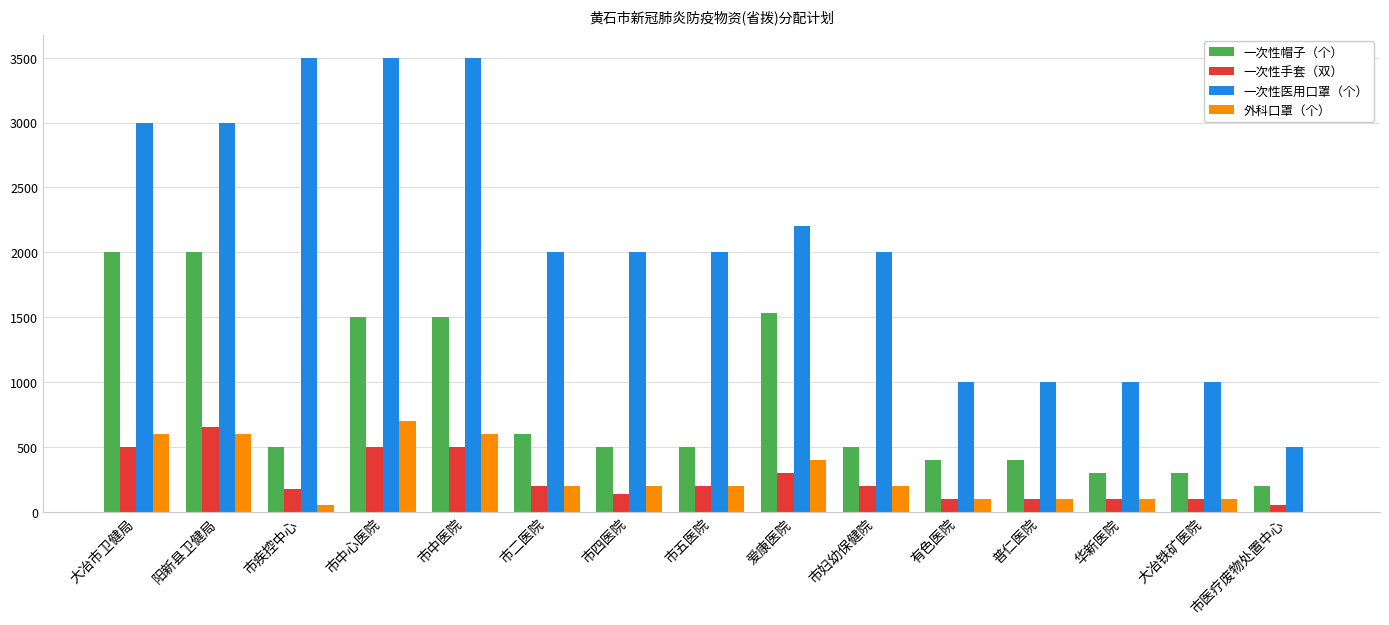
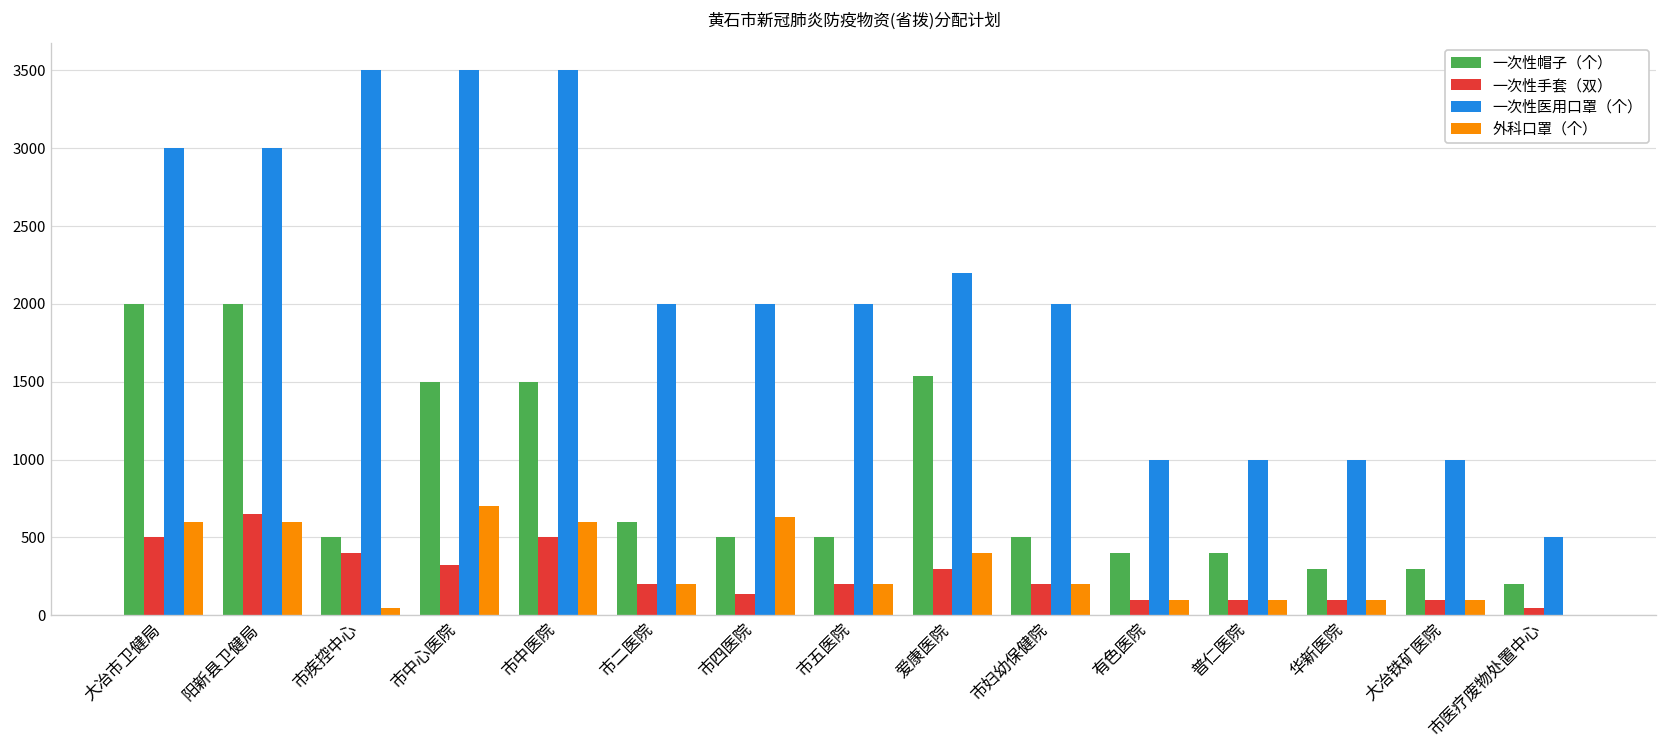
  {
    "一次性帽子（个）": {
      "大冶市卫健局": 2000,
      "阳新县卫健局": 2000,
      "市疾控中心": 500,
      "市中心医院": 1500,
      "市中医院": 1500,
      "市二医院": 600,
      "市四医院": 500,
      "市五医院": 500,
      "爱康医院": 1540,
      "市妇幼保健院": 500,
      "有色医院": 400,
      "普仁医院": 400,
      "华新医院": 300,
      "大冶铁矿医院": 300,
      "市医疗废物处置中心": 200
    },
    "一次性手套（双）": {
      "大冶市卫健局": 500,
      "阳新县卫健局": 650,
-     "市疾控中心": 180,
-     "市中心医院": 500,
+     "市疾控中心": 400,
+     "市中心医院": 320,
      "市中医院": 500,
      "市二医院": 200,
      "市四医院": 140,
      "市五医院": 200,
      "爱康医院": 300,
      "市妇幼保健院": 200,
      "有色医院": 100,
      "普仁医院": 100,
      "华新医院": 100,
      "大冶铁矿医院": 100,
      "市医疗废物处置中心": 50
    },
    "一次性医用口罩（个）": {
      "大冶市卫健局": 3000,
      "阳新县卫健局": 3000,
      "市疾控中心": 3500,
      "市中心医院": 3500,
      "市中医院": 3500,
      "市二医院": 2000,
      "市四医院": 2000,
      "市五医院": 2000,
      "爱康医院": 2200,
      "市妇幼保健院": 2000,
      "有色医院": 1000,
      "普仁医院": 1000,
      "华新医院": 1000,
      "大冶铁矿医院": 1000,
      "市医疗废物处置中心": 500
    },
    "外科口罩（个）": {
      "大冶市卫健局": 600,
      "阳新县卫健局": 600,
      "市疾控中心": 50,
      "市中心医院": 700,
      "市中医院": 600,
      "市二医院": 200,
-     "市四医院": 200,
+     "市四医院": 630,
      "市五医院": 200,
      "爱康医院": 400,
      "市妇幼保健院": 200,
      "有色医院": 100,
      "普仁医院": 100,
      "华新医院": 100,
      "大冶铁矿医院": 100,
      "市医疗废物处置中心": 0
    }
  }
